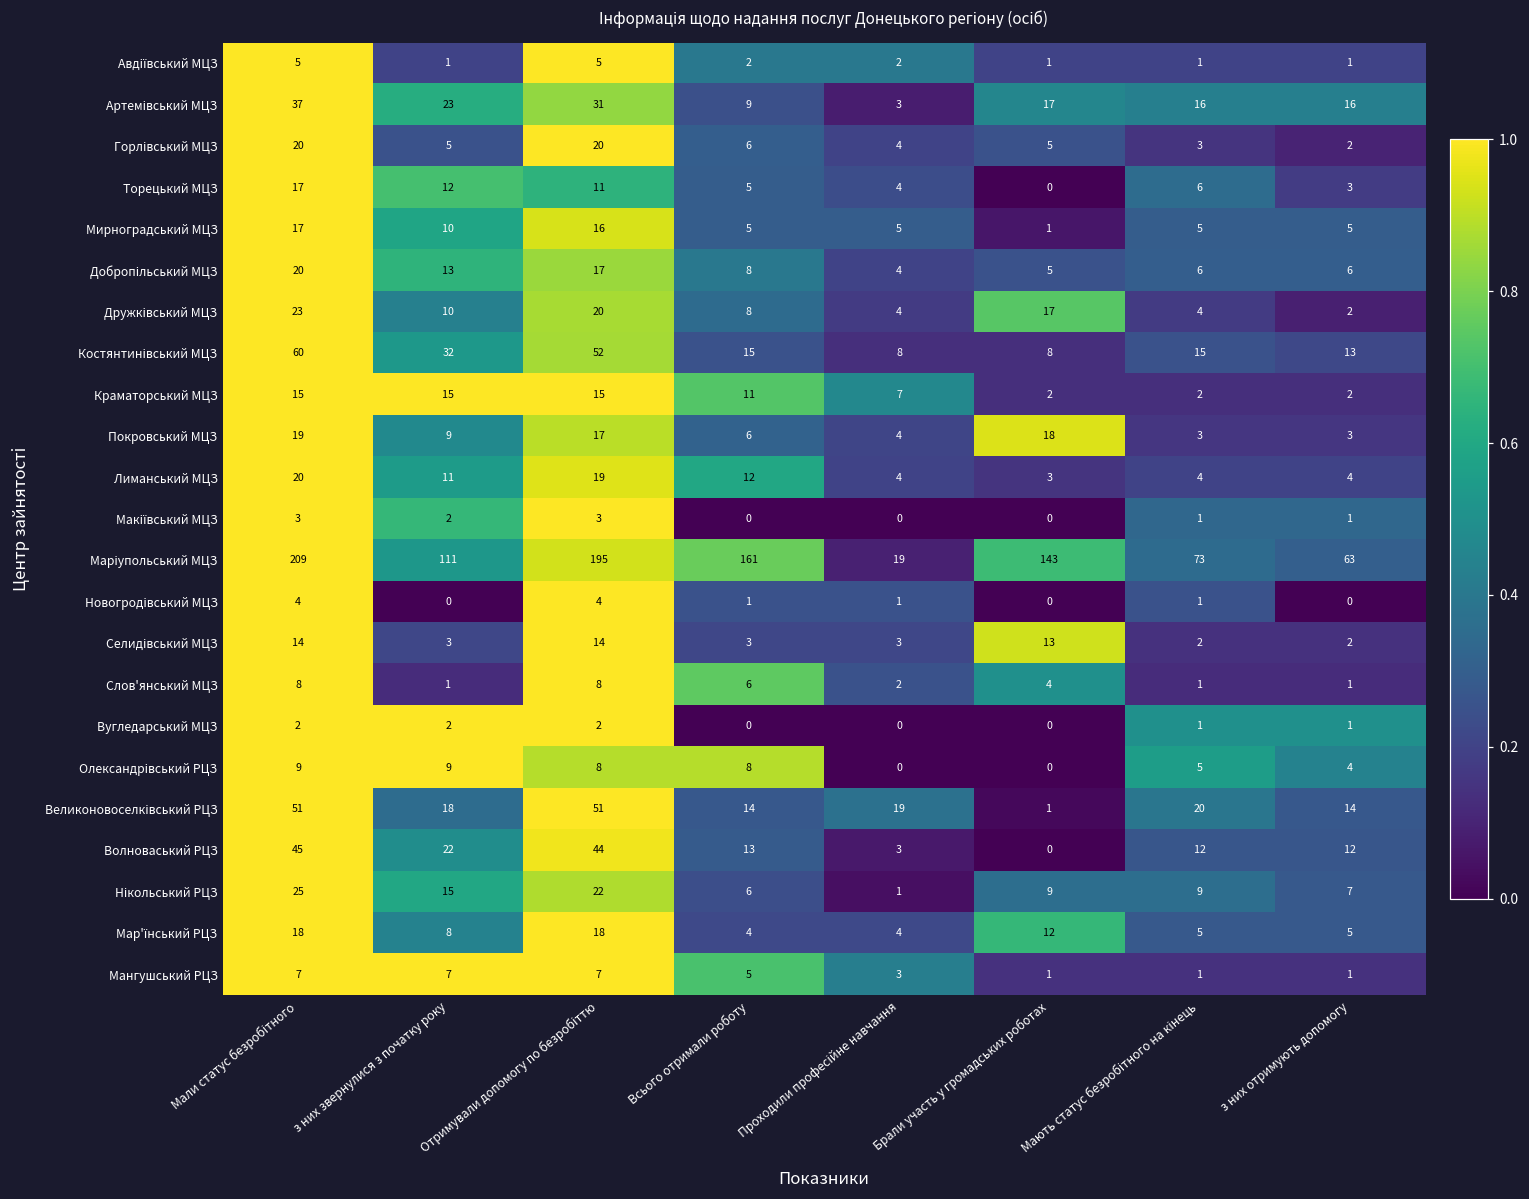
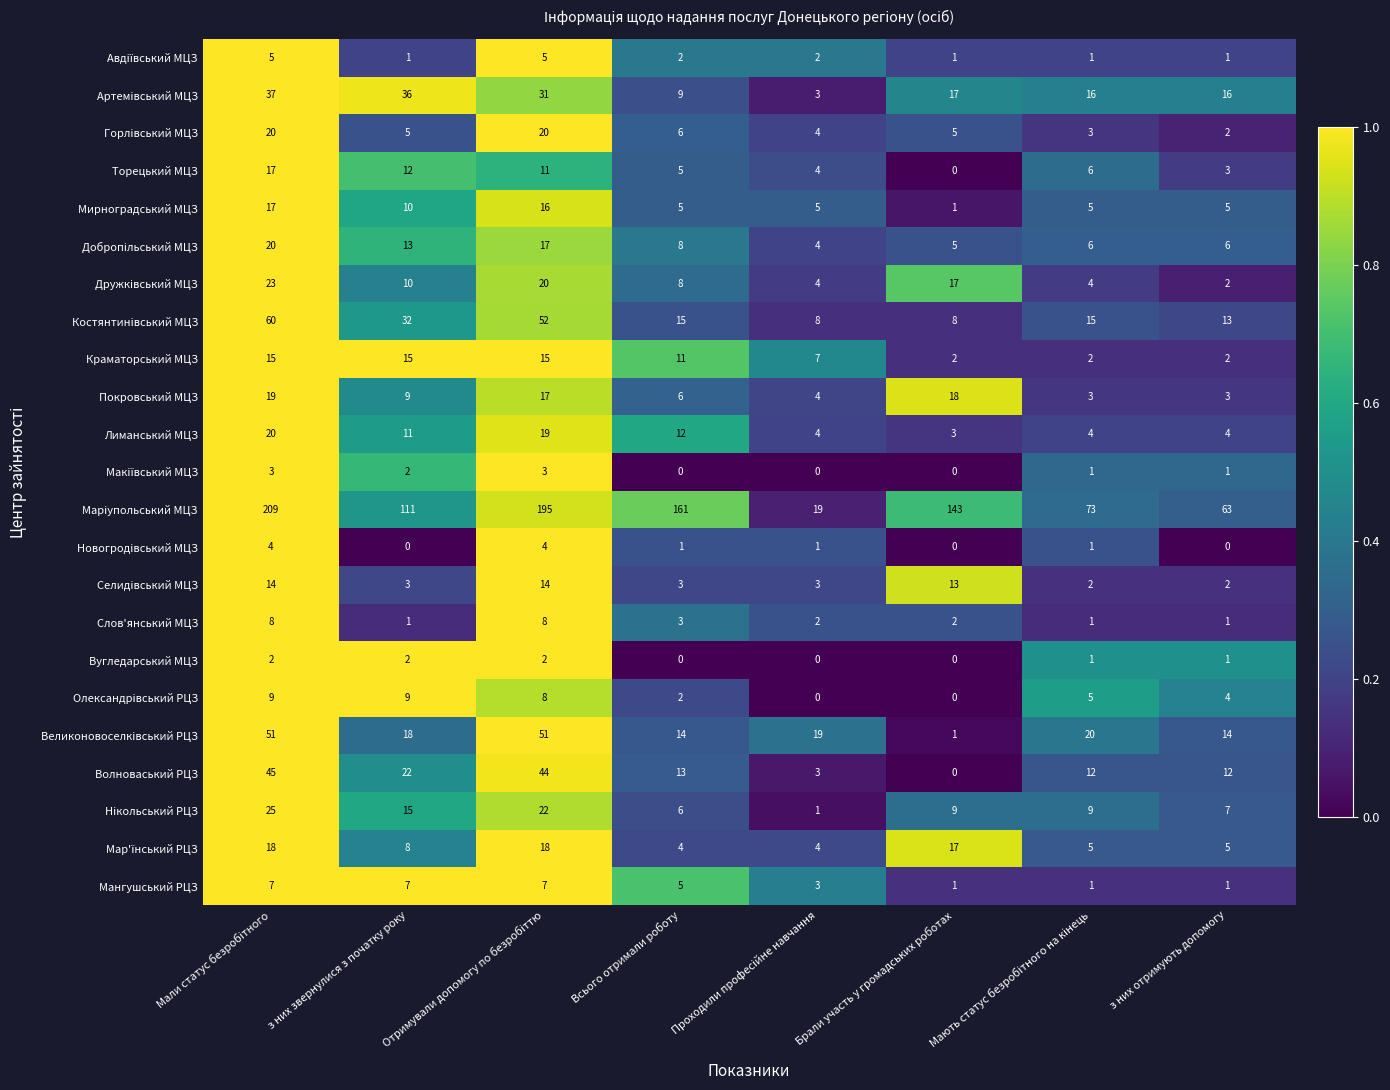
  {
    "Авдіївський МЦЗ": {
      "Мали статус безробітного": 5,
      "з них звернулися з початку року": 1,
      "Отримували допомогу по безробіттю": 5,
      "Всього отримали роботу": 2,
      "Проходили професійне навчання": 2,
      "Брали участь у громадських роботах": 1,
      "Мають статус безробітного на кінець": 1,
      "з них отримують допомогу": 1
    },
    "Артемівський МЦЗ": {
      "Мали статус безробітного": 37,
-     "з них звернулися з початку року": 23,
+     "з них звернулися з початку року": 36,
      "Отримували допомогу по безробіттю": 31,
      "Всього отримали роботу": 9,
      "Проходили професійне навчання": 3,
      "Брали участь у громадських роботах": 17,
      "Мають статус безробітного на кінець": 16,
      "з них отримують допомогу": 16
    },
    "Горлівський МЦЗ": {
      "Мали статус безробітного": 20,
      "з них звернулися з початку року": 5,
      "Отримували допомогу по безробіттю": 20,
      "Всього отримали роботу": 6,
      "Проходили професійне навчання": 4,
      "Брали участь у громадських роботах": 5,
      "Мають статус безробітного на кінець": 3,
      "з них отримують допомогу": 2
    },
    "Торецький МЦЗ": {
      "Мали статус безробітного": 17,
      "з них звернулися з початку року": 12,
      "Отримували допомогу по безробіттю": 11,
      "Всього отримали роботу": 5,
      "Проходили професійне навчання": 4,
      "Брали участь у громадських роботах": 0,
      "Мають статус безробітного на кінець": 6,
      "з них отримують допомогу": 3
    },
    "Мирноградський МЦЗ": {
      "Мали статус безробітного": 17,
      "з них звернулися з початку року": 10,
      "Отримували допомогу по безробіттю": 16,
      "Всього отримали роботу": 5,
      "Проходили професійне навчання": 5,
      "Брали участь у громадських роботах": 1,
      "Мають статус безробітного на кінець": 5,
      "з них отримують допомогу": 5
    },
    "Добропільський МЦЗ": {
      "Мали статус безробітного": 20,
      "з них звернулися з початку року": 13,
      "Отримували допомогу по безробіттю": 17,
      "Всього отримали роботу": 8,
      "Проходили професійне навчання": 4,
      "Брали участь у громадських роботах": 5,
      "Мають статус безробітного на кінець": 6,
      "з них отримують допомогу": 6
    },
    "Дружківський МЦЗ": {
      "Мали статус безробітного": 23,
      "з них звернулися з початку року": 10,
      "Отримували допомогу по безробіттю": 20,
      "Всього отримали роботу": 8,
      "Проходили професійне навчання": 4,
      "Брали участь у громадських роботах": 17,
      "Мають статус безробітного на кінець": 4,
      "з них отримують допомогу": 2
    },
    "Костянтинівський МЦЗ": {
      "Мали статус безробітного": 60,
      "з них звернулися з початку року": 32,
      "Отримували допомогу по безробіттю": 52,
      "Всього отримали роботу": 15,
      "Проходили професійне навчання": 8,
      "Брали участь у громадських роботах": 8,
      "Мають статус безробітного на кінець": 15,
      "з них отримують допомогу": 13
    },
    "Краматорський МЦЗ": {
      "Мали статус безробітного": 15,
      "з них звернулися з початку року": 15,
      "Отримували допомогу по безробіттю": 15,
      "Всього отримали роботу": 11,
      "Проходили професійне навчання": 7,
      "Брали участь у громадських роботах": 2,
      "Мають статус безробітного на кінець": 2,
      "з них отримують допомогу": 2
    },
    "Покровський МЦЗ": {
      "Мали статус безробітного": 19,
      "з них звернулися з початку року": 9,
      "Отримували допомогу по безробіттю": 17,
      "Всього отримали роботу": 6,
      "Проходили професійне навчання": 4,
      "Брали участь у громадських роботах": 18,
      "Мають статус безробітного на кінець": 3,
      "з них отримують допомогу": 3
    },
    "Лиманський МЦЗ": {
      "Мали статус безробітного": 20,
      "з них звернулися з початку року": 11,
      "Отримували допомогу по безробіттю": 19,
      "Всього отримали роботу": 12,
      "Проходили професійне навчання": 4,
      "Брали участь у громадських роботах": 3,
      "Мають статус безробітного на кінець": 4,
      "з них отримують допомогу": 4
    },
    "Макіївський МЦЗ": {
      "Мали статус безробітного": 3,
      "з них звернулися з початку року": 2,
      "Отримували допомогу по безробіттю": 3,
      "Всього отримали роботу": 0,
      "Проходили професійне навчання": 0,
      "Брали участь у громадських роботах": 0,
      "Мають статус безробітного на кінець": 1,
      "з них отримують допомогу": 1
    },
    "Маріупольський МЦЗ": {
      "Мали статус безробітного": 209,
      "з них звернулися з початку року": 111,
      "Отримували допомогу по безробіттю": 195,
      "Всього отримали роботу": 161,
      "Проходили професійне навчання": 19,
      "Брали участь у громадських роботах": 143,
      "Мають статус безробітного на кінець": 73,
      "з них отримують допомогу": 63
    },
    "Новогродівський МЦЗ": {
      "Мали статус безробітного": 4,
      "з них звернулися з початку року": 0,
      "Отримували допомогу по безробіттю": 4,
      "Всього отримали роботу": 1,
      "Проходили професійне навчання": 1,
      "Брали участь у громадських роботах": 0,
      "Мають статус безробітного на кінець": 1,
      "з них отримують допомогу": 0
    },
    "Селидівський МЦЗ": {
      "Мали статус безробітного": 14,
      "з них звернулися з початку року": 3,
      "Отримували допомогу по безробіттю": 14,
      "Всього отримали роботу": 3,
      "Проходили професійне навчання": 3,
      "Брали участь у громадських роботах": 13,
      "Мають статус безробітного на кінець": 2,
      "з них отримують допомогу": 2
    },
    "Слов'янський МЦЗ": {
      "Мали статус безробітного": 8,
      "з них звернулися з початку року": 1,
      "Отримували допомогу по безробіттю": 8,
-     "Всього отримали роботу": 6,
+     "Всього отримали роботу": 3,
      "Проходили професійне навчання": 2,
-     "Брали участь у громадських роботах": 4,
+     "Брали участь у громадських роботах": 2,
      "Мають статус безробітного на кінець": 1,
      "з них отримують допомогу": 1
    },
    "Вугледарський МЦЗ": {
      "Мали статус безробітного": 2,
      "з них звернулися з початку року": 2,
      "Отримували допомогу по безробіттю": 2,
      "Всього отримали роботу": 0,
      "Проходили професійне навчання": 0,
      "Брали участь у громадських роботах": 0,
      "Мають статус безробітного на кінець": 1,
      "з них отримують допомогу": 1
    },
    "Олександрівський РЦЗ": {
      "Мали статус безробітного": 9,
      "з них звернулися з початку року": 9,
      "Отримували допомогу по безробіттю": 8,
-     "Всього отримали роботу": 8,
+     "Всього отримали роботу": 2,
      "Проходили професійне навчання": 0,
      "Брали участь у громадських роботах": 0,
      "Мають статус безробітного на кінець": 5,
      "з них отримують допомогу": 4
    },
    "Великоновоселківський РЦЗ": {
      "Мали статус безробітного": 51,
      "з них звернулися з початку року": 18,
      "Отримували допомогу по безробіттю": 51,
      "Всього отримали роботу": 14,
      "Проходили професійне навчання": 19,
      "Брали участь у громадських роботах": 1,
      "Мають статус безробітного на кінець": 20,
      "з них отримують допомогу": 14
    },
    "Волноваський РЦЗ": {
      "Мали статус безробітного": 45,
      "з них звернулися з початку року": 22,
      "Отримували допомогу по безробіттю": 44,
      "Всього отримали роботу": 13,
      "Проходили професійне навчання": 3,
      "Брали участь у громадських роботах": 0,
      "Мають статус безробітного на кінець": 12,
      "з них отримують допомогу": 12
    },
    "Нікольський РЦЗ": {
      "Мали статус безробітного": 25,
      "з них звернулися з початку року": 15,
      "Отримували допомогу по безробіттю": 22,
      "Всього отримали роботу": 6,
      "Проходили професійне навчання": 1,
      "Брали участь у громадських роботах": 9,
      "Мають статус безробітного на кінець": 9,
      "з них отримують допомогу": 7
    },
    "Мар'їнський РЦЗ": {
      "Мали статус безробітного": 18,
      "з них звернулися з початку року": 8,
      "Отримували допомогу по безробіттю": 18,
      "Всього отримали роботу": 4,
      "Проходили професійне навчання": 4,
-     "Брали участь у громадських роботах": 12,
+     "Брали участь у громадських роботах": 17,
      "Мають статус безробітного на кінець": 5,
      "з них отримують допомогу": 5
    },
    "Мангушський РЦЗ": {
      "Мали статус безробітного": 7,
      "з них звернулися з початку року": 7,
      "Отримували допомогу по безробіттю": 7,
      "Всього отримали роботу": 5,
      "Проходили професійне навчання": 3,
      "Брали участь у громадських роботах": 1,
      "Мають статус безробітного на кінець": 1,
      "з них отримують допомогу": 1
    }
  }
